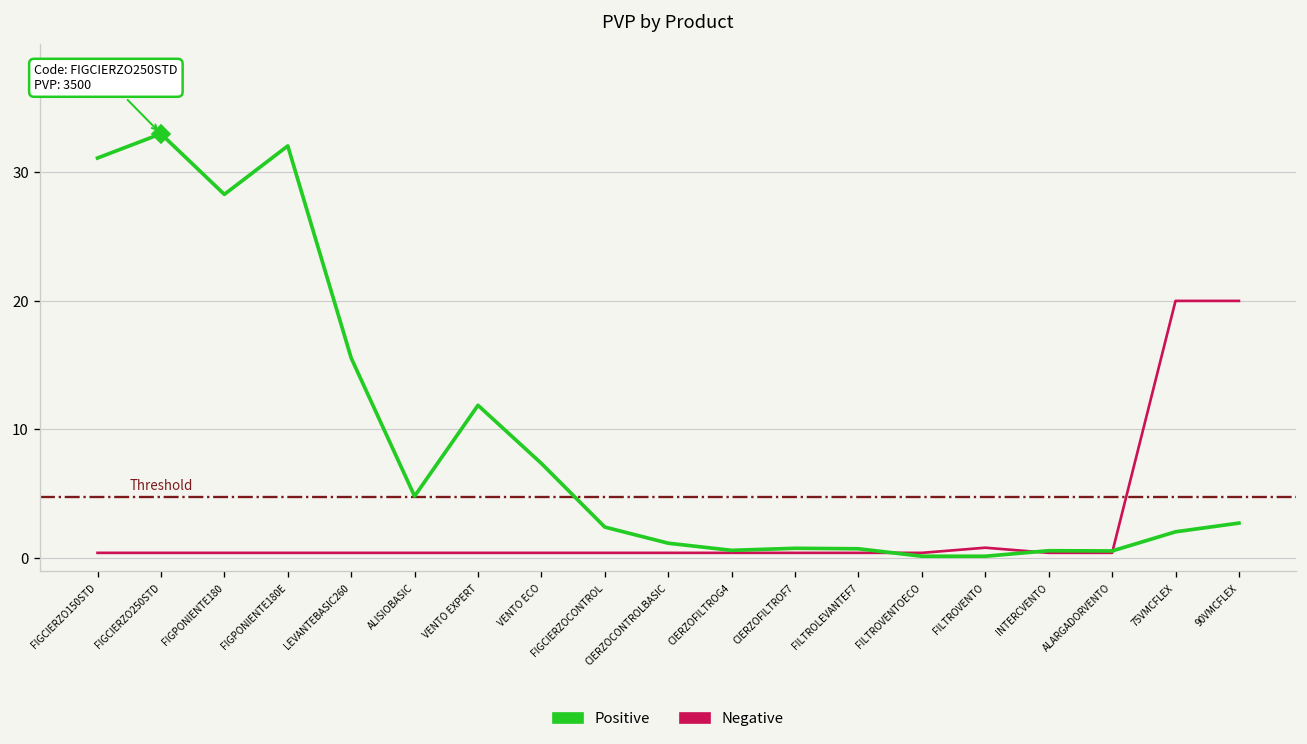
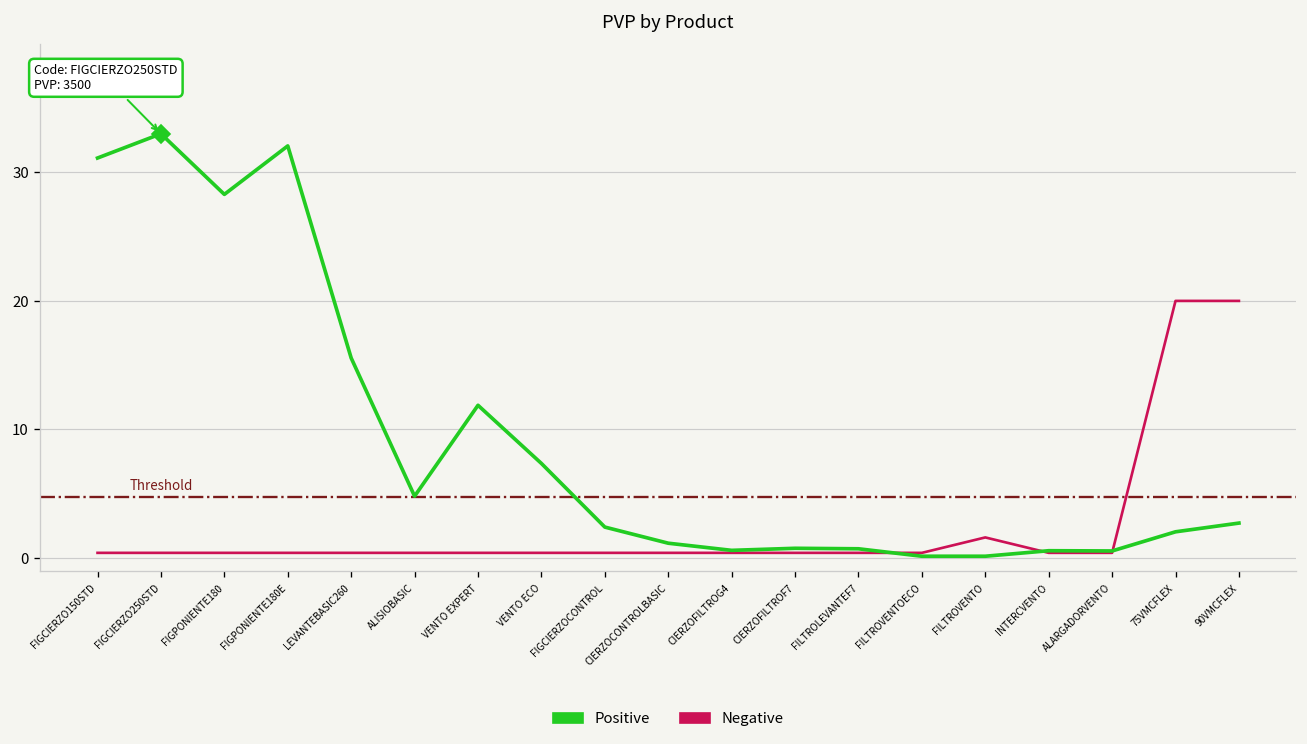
  {
    "Negative": {
      "FIGCIERZO150STD": 0.4,
      "FIGCIERZO250STD": 0.4,
      "FIGPONIENTE180": 0.4,
      "FIGPONIENTE180E": 0.4,
      "LEVANTEBASIC260": 0.4,
      "ALISIOBASIC": 0.4,
      "VENTO EXPERT": 0.4,
      "VENTO ECO": 0.4,
      "FIGCIERZOCONTROL": 0.4,
      "CIERZOCONTROLBASIC": 0.4,
      "CIERZOFILTROF7": 0.4,
      "FILTROLEVANTEF7": 0.4,
      "FILTROVENTOECO": 0.4,
-     "FILTROVENTO": 0.8,
+     "FILTROVENTO": 1.6,
      "75VMCFLEX": 20.0,
      "90VMCFLEX": 20.0
    }
  }
